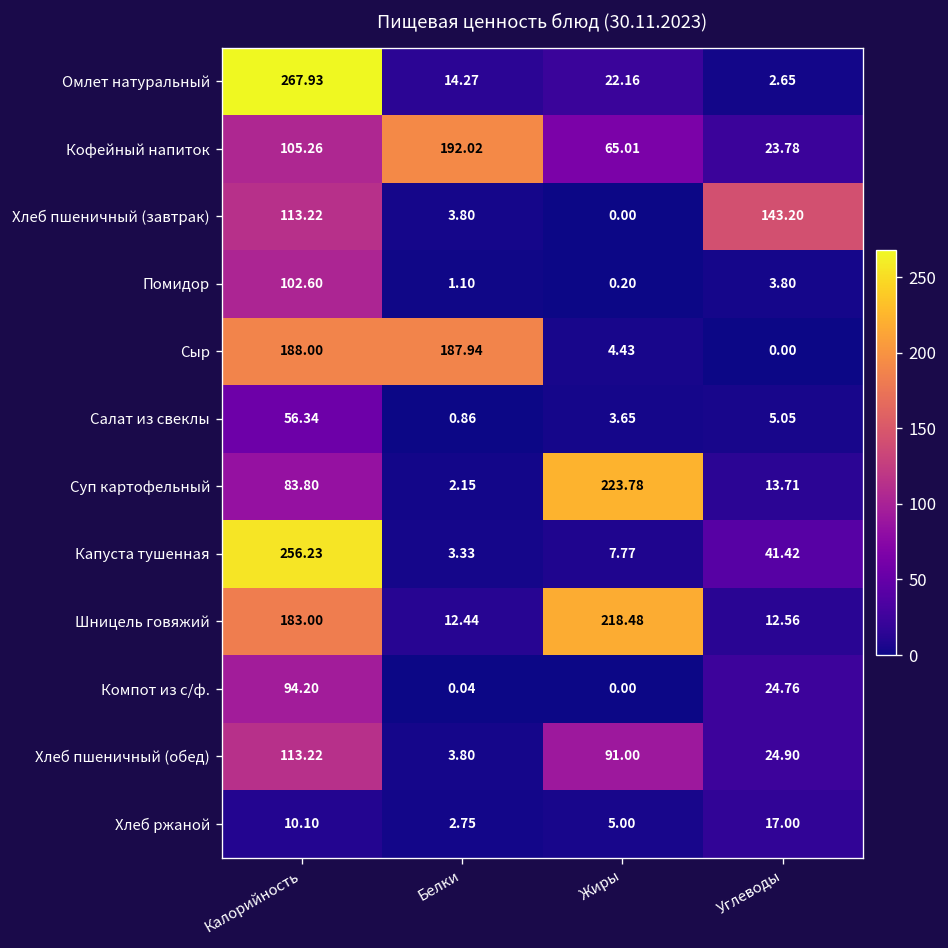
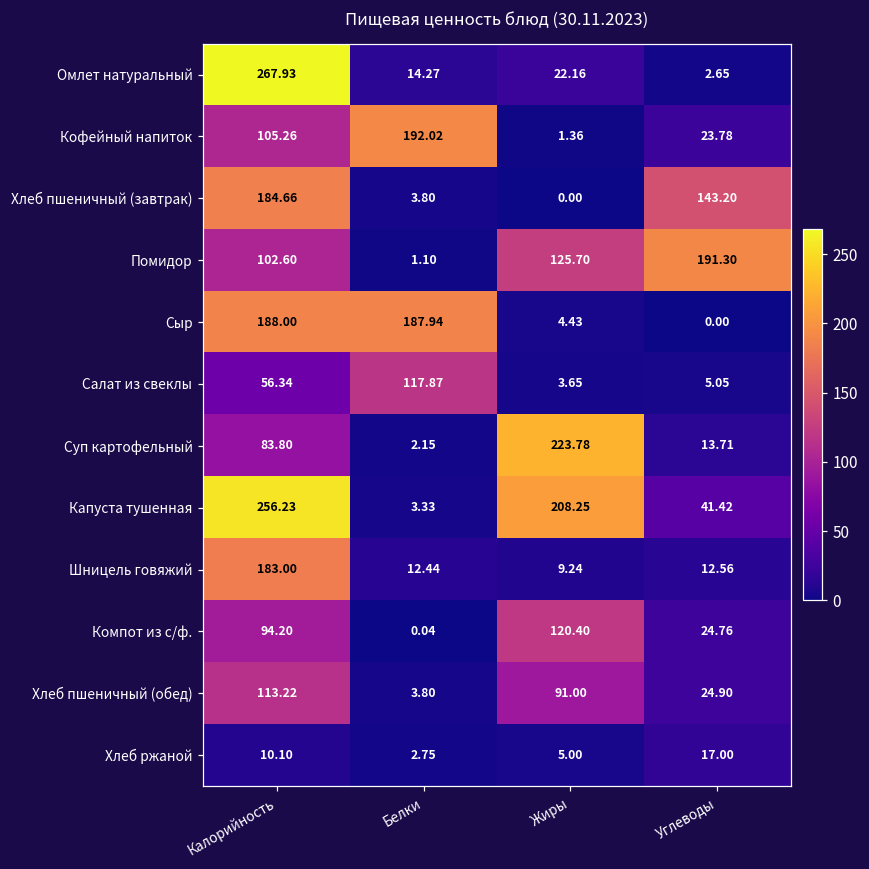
  {
    "Омлет натуральный": {
      "Калорийность": 267.93,
      "Белки": 14.27,
      "Жиры": 22.16,
      "Углеводы": 2.65
    },
    "Кофейный напиток": {
      "Калорийность": 105.26,
      "Белки": 192.02,
-     "Жиры": 65.01,
+     "Жиры": 1.36,
      "Углеводы": 23.78
    },
    "Хлеб пшеничный (завтрак)": {
-     "Калорийность": 113.22,
+     "Калорийность": 184.66,
      "Белки": 3.80,
      "Жиры": 0.00,
      "Углеводы": 143.20
    },
    "Помидор": {
      "Калорийность": 102.60,
      "Белки": 1.10,
-     "Жиры": 0.20,
-     "Углеводы": 3.80
+     "Жиры": 125.70,
+     "Углеводы": 191.30
    },
    "Сыр": {
      "Калорийность": 188.00,
      "Белки": 187.94,
      "Жиры": 4.43,
      "Углеводы": 0.00
    },
    "Салат из свеклы": {
      "Калорийность": 56.34,
-     "Белки": 0.86,
+     "Белки": 117.87,
      "Жиры": 3.65,
      "Углеводы": 5.05
    },
    "Суп картофельный": {
      "Калорийность": 83.80,
      "Белки": 2.15,
      "Жиры": 223.78,
      "Углеводы": 13.71
    },
    "Капуста тушенная": {
      "Калорийность": 256.23,
      "Белки": 3.33,
-     "Жиры": 7.77,
+     "Жиры": 208.25,
      "Углеводы": 41.42
    },
    "Шницель говяжий": {
      "Калорийность": 183.00,
      "Белки": 12.44,
-     "Жиры": 218.48,
+     "Жиры": 9.24,
      "Углеводы": 12.56
    },
    "Компот из с/ф.": {
      "Калорийность": 94.20,
      "Белки": 0.04,
-     "Жиры": 0.00,
+     "Жиры": 120.40,
      "Углеводы": 24.76
    },
    "Хлеб пшеничный (обед)": {
      "Калорийность": 113.22,
      "Белки": 3.80,
      "Жиры": 91.00,
      "Углеводы": 24.90
    },
    "Хлеб ржаной": {
      "Калорийность": 10.10,
      "Белки": 2.75,
      "Жиры": 5.00,
      "Углеводы": 17.00
    }
  }
